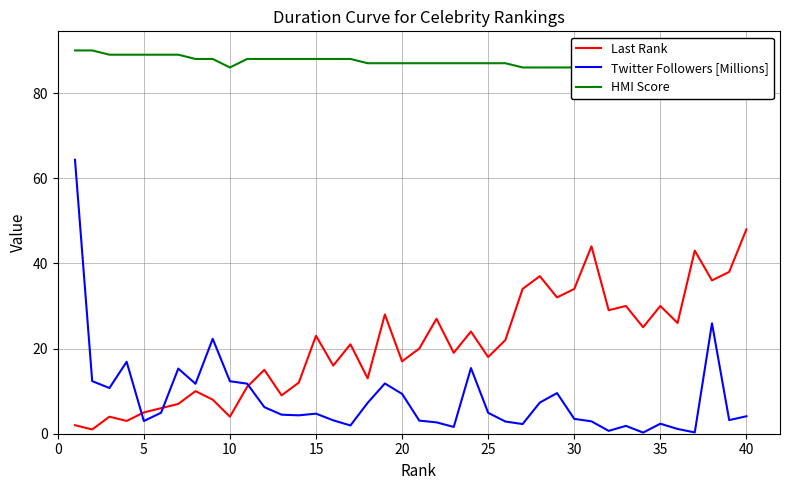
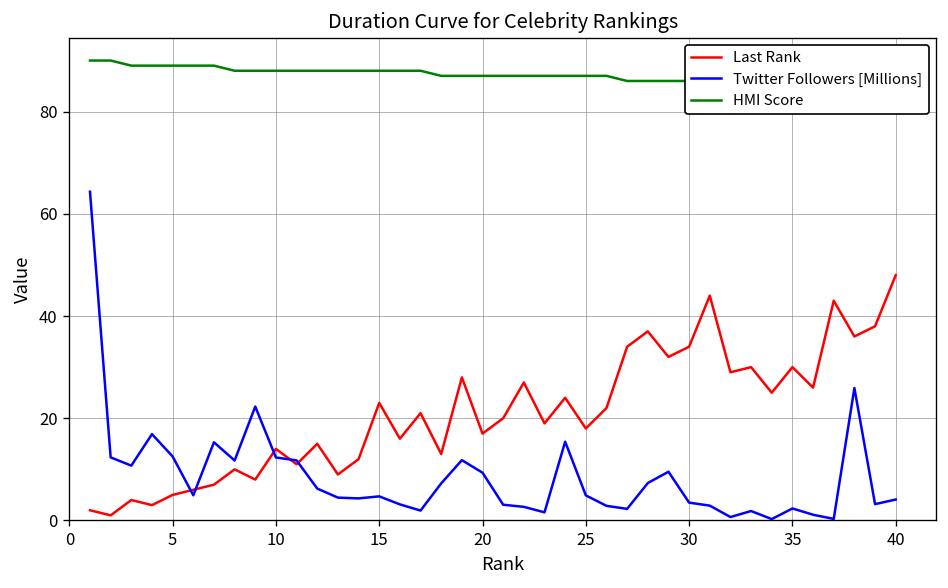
  {
    "Last Rank": {
      "5": 5,
-     "10": 4,
+     "10": 14,
      "15": 23,
      "20": 17,
      "25": 18,
      "30": 34,
      "35": 30,
      "40": 48
    },
    "Twitter Followers [Millions]": {
-     "5": 3,
+     "5": 13,
      "10": 12,
      "15": 5,
      "20": 9,
      "25": 5,
      "30": 3,
      "35": 2,
      "40": 4
    },
    "HMI Score": {
      "5": 89,
-     "10": 86,
+     "10": 88,
      "15": 88,
      "20": 87,
      "25": 87
    }
  }
